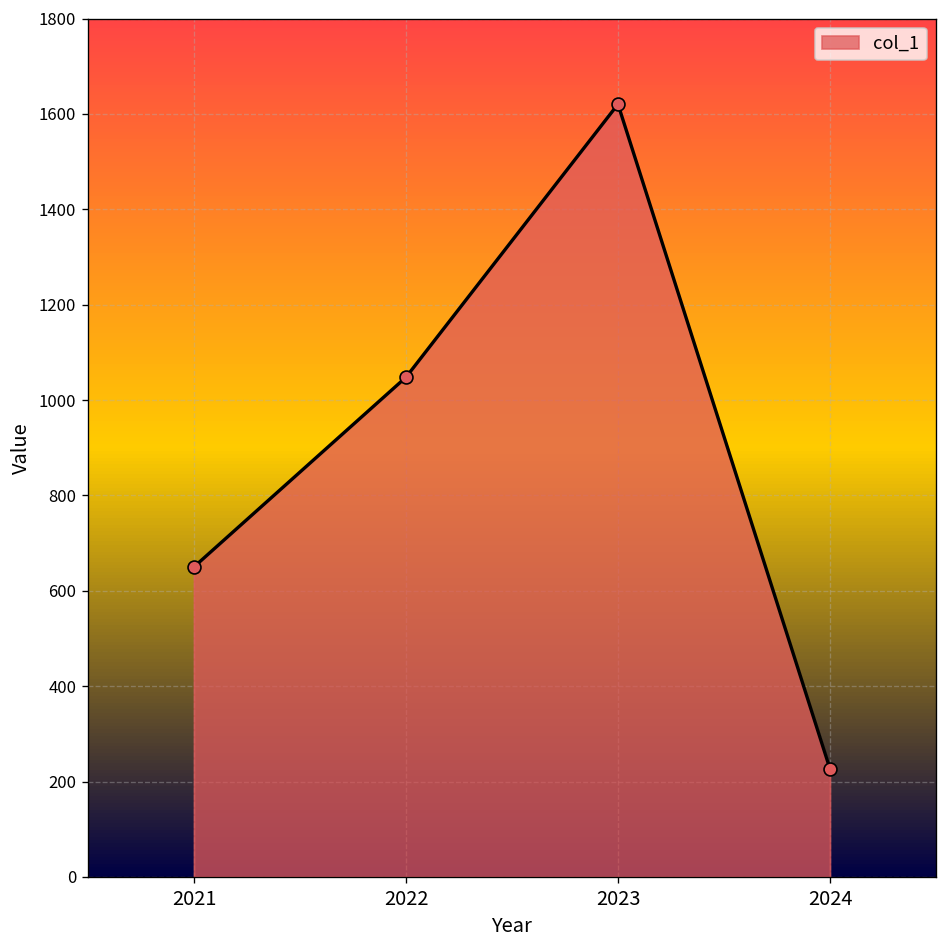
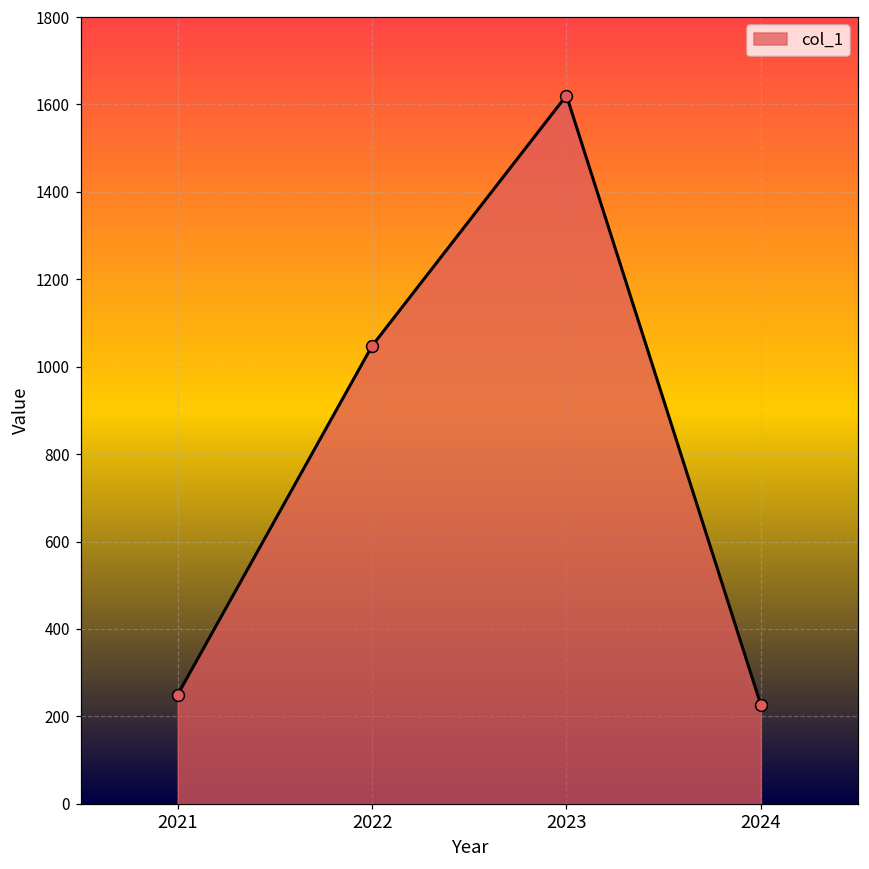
  {
-   "2021": 650,
+   "2021": 250,
    "2022": 1050,
    "2023": 1620,
    "2024": 230
  }
